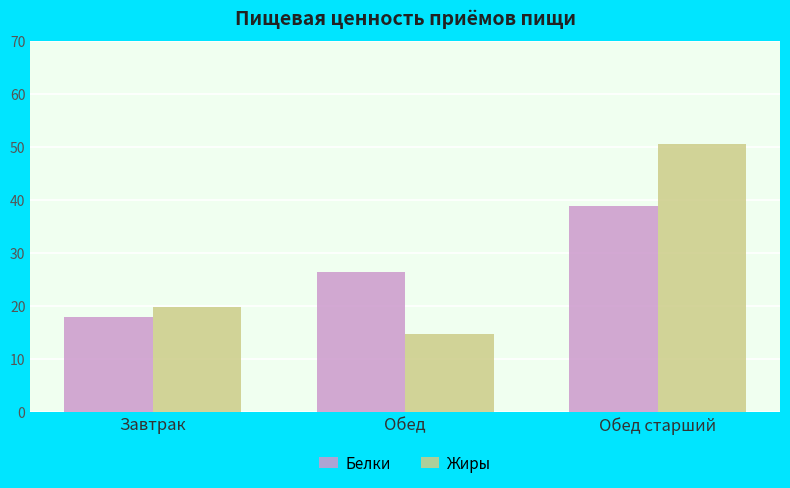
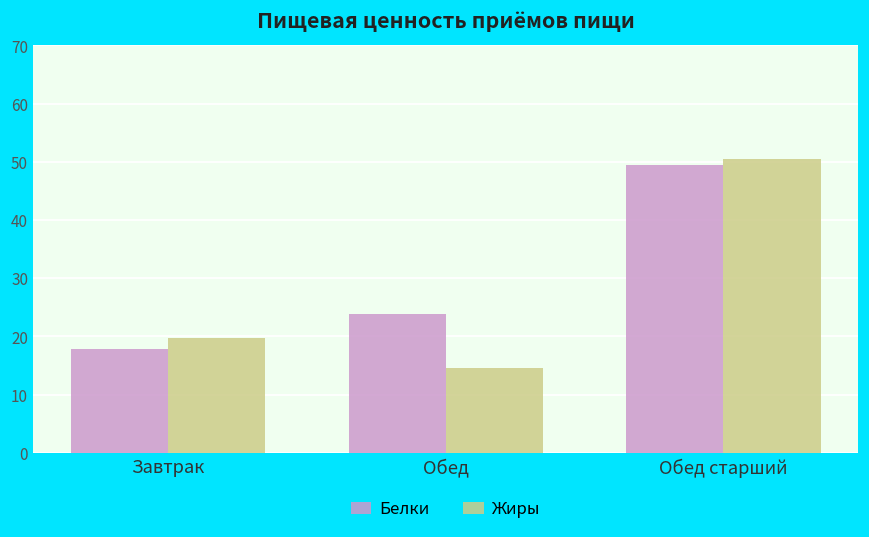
  {
    "Белки": {
      "Завтрак": 18,
-     "Обед": 26,
-     "Обед старший": 39
+     "Обед": 24,
+     "Обед старший": 49
    },
    "Жиры": {
      "Завтрак": 20,
      "Обед": 15,
      "Обед старший": 50
    }
  }
